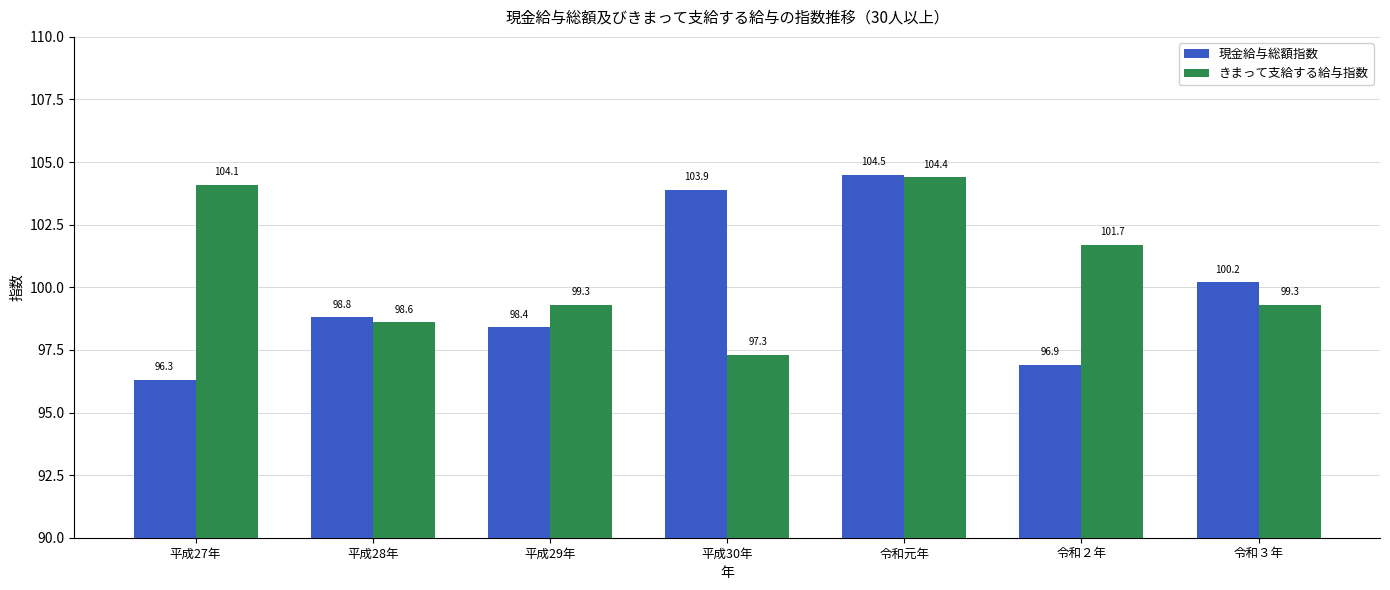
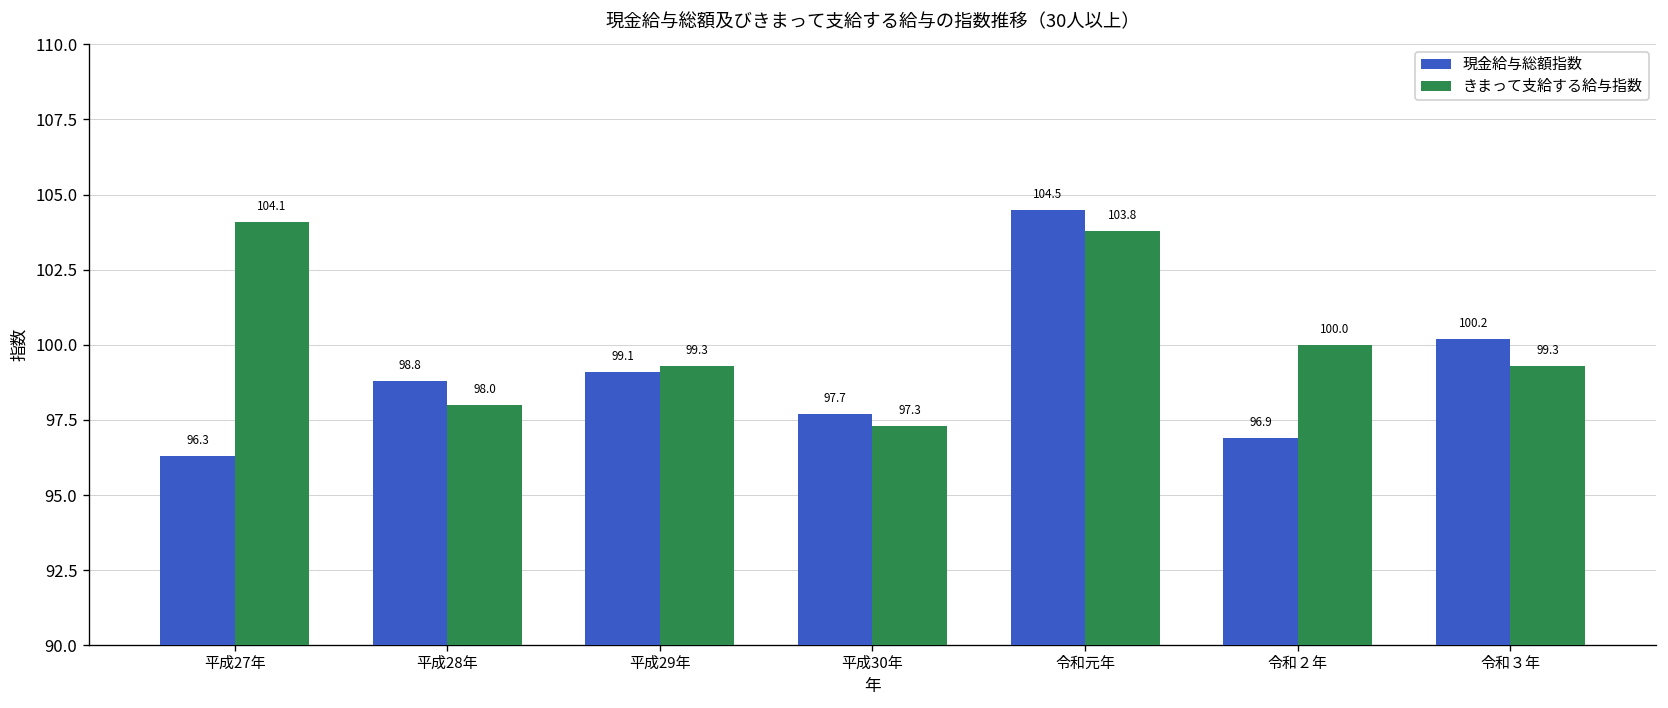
  {
    "現金給与総額指数": {
      "平成27年": 96.3,
      "平成28年": 98.8,
-     "平成29年": 98.4,
-     "平成30年": 103.9,
+     "平成29年": 99.1,
+     "平成30年": 97.7,
      "令和元年": 104.5,
      "令和２年": 96.9,
      "令和３年": 100.2
    },
    "きまって支給する給与指数": {
      "平成27年": 104.1,
-     "平成28年": 98.6,
+     "平成28年": 98.0,
      "平成29年": 99.3,
      "平成30年": 97.3,
-     "令和元年": 104.4,
-     "令和２年": 101.7,
+     "令和元年": 103.8,
+     "令和２年": 100.0,
      "令和３年": 99.3
    }
  }
